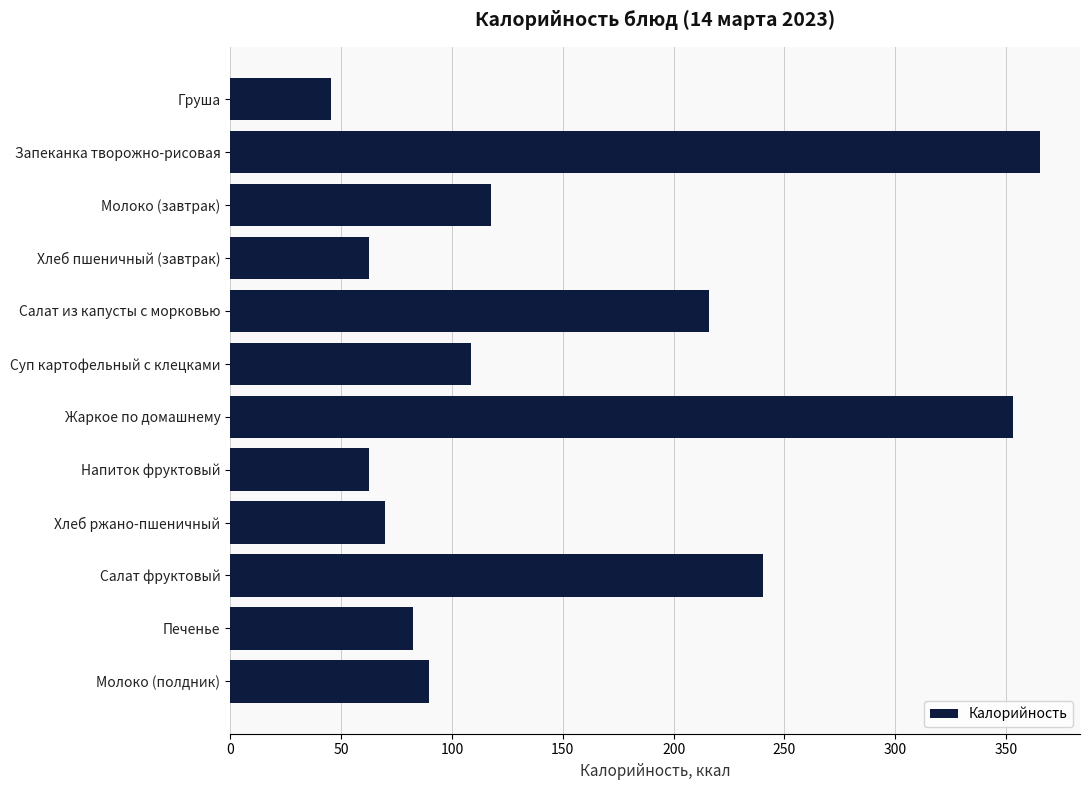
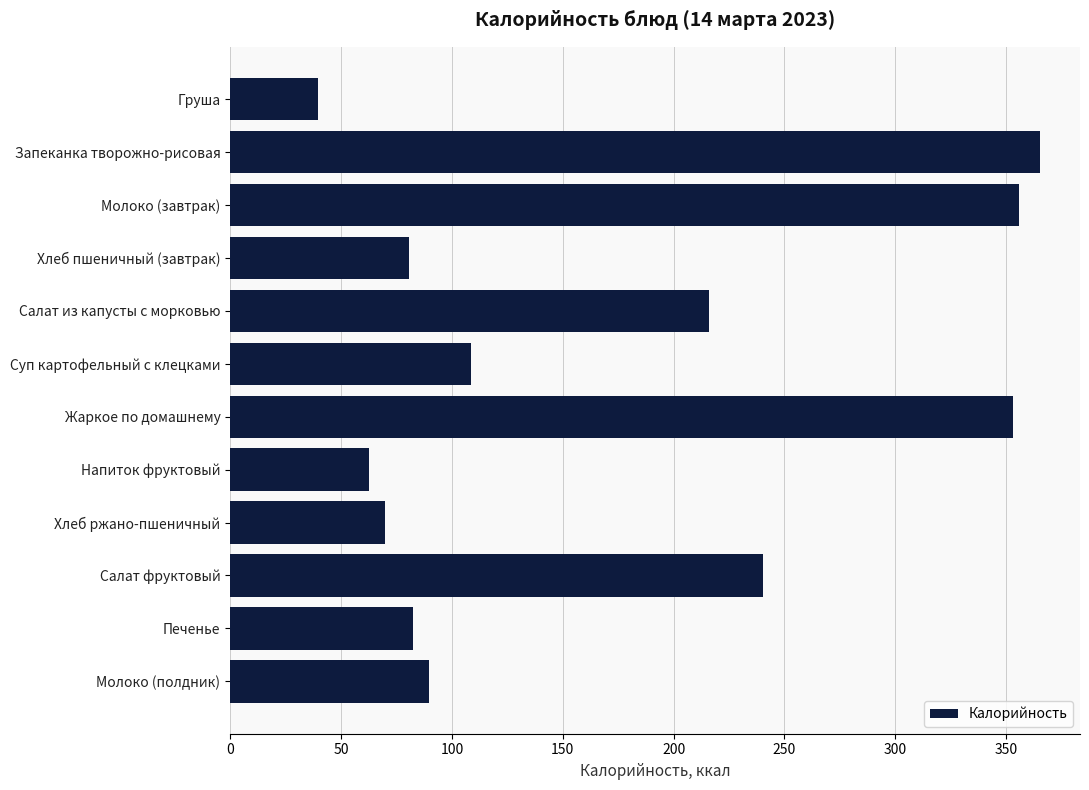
  {
-   "Груша": 46,
+   "Груша": 40,
    "Запеканка творожно-рисовая": 365,
-   "Молоко (завтрак)": 118,
-   "Хлеб пшеничный (завтрак)": 63,
+   "Молоко (завтрак)": 356,
+   "Хлеб пшеничный (завтрак)": 81,
    "Салат из капусты с морковью": 216,
    "Суп картофельный с клецками": 109,
    "Жаркое по домашнему": 353,
    "Напиток фруктовый": 63,
    "Хлеб ржано-пшеничный": 70,
    "Салат фруктовый": 241,
    "Печенье": 82,
    "Молоко (полдник)": 90
  }
